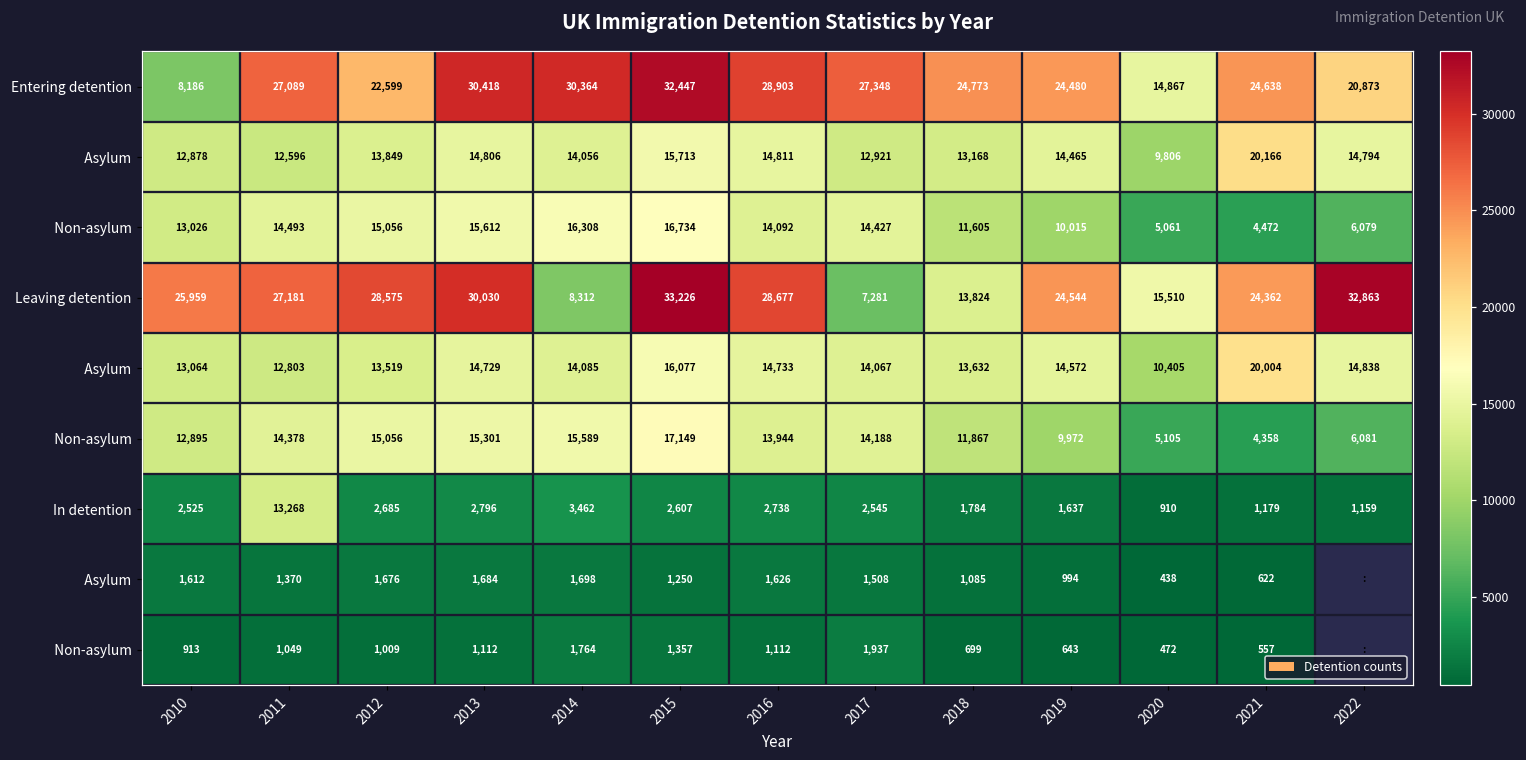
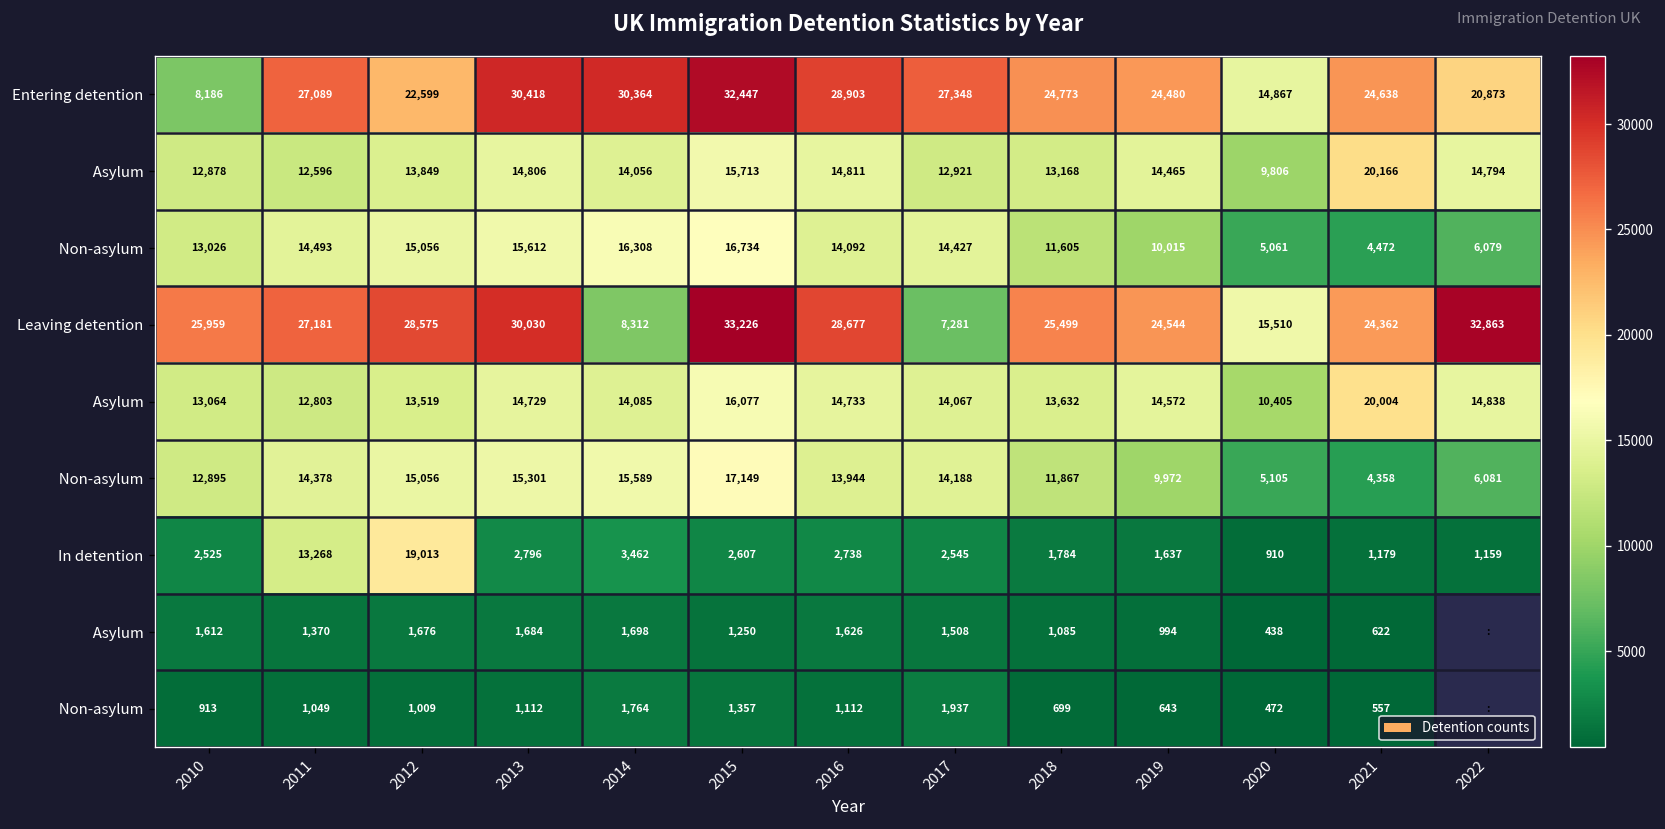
  {
    "Entering detention": {
      "2010": "8,186",
      "2011": "27,089",
      "2012": "22,599",
      "2013": "30,418",
      "2014": "30,364",
      "2015": "32,447",
      "2016": "28,903",
      "2017": "27,348",
      "2018": "24,773",
      "2019": "24,480",
      "2020": "14,867",
      "2021": "24,638",
      "2022": "20,873"
    },
    "Leaving detention": {
      "2010": "25,959",
      "2011": "27,181",
      "2012": "28,575",
      "2013": "30,030",
      "2014": "8,312",
      "2015": "33,226",
      "2016": "28,677",
      "2017": "7,281",
-     "2018": "13,824",
+     "2018": "25,499",
      "2019": "24,544",
      "2020": "15,510",
      "2021": "24,362",
      "2022": "32,863"
    },
    "In detention": {
      "2010": "2,525",
      "2011": "13,268",
-     "2012": "2,685",
+     "2012": "19,013",
      "2013": "2,796",
      "2014": "3,462",
      "2015": "2,607",
      "2016": "2,738",
      "2017": "2,545",
      "2018": "1,784",
      "2019": "1,637",
      "2020": "910",
      "2021": "1,179",
      "2022": "1,159"
    }
  }
